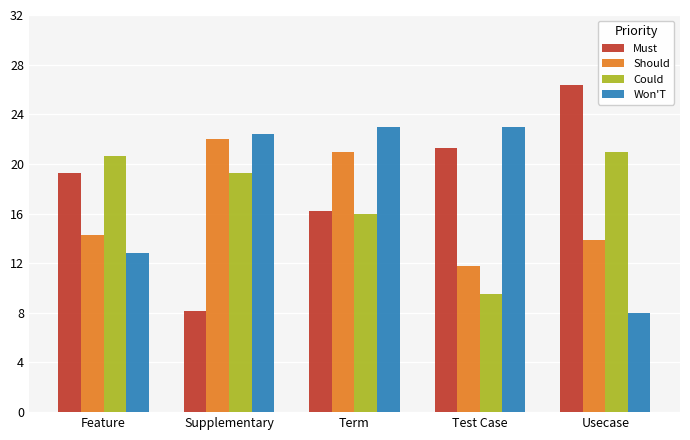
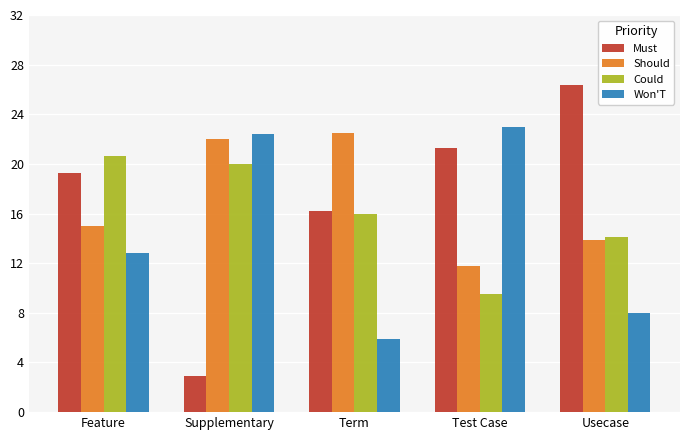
  {
    "Must": {
      "Feature": 19.3,
-     "Supplementary": 8.1,
+     "Supplementary": 2.9,
      "Term": 16.2,
      "Test Case": 21.3,
      "Usecase": 26.4
    },
    "Should": {
-     "Feature": 14.3,
+     "Feature": 15.0,
      "Supplementary": 22.0,
-     "Term": 21.0,
+     "Term": 22.5,
      "Test Case": 11.8,
      "Usecase": 13.9
    },
    "Could": {
      "Feature": 20.7,
-     "Supplementary": 19.3,
+     "Supplementary": 20.0,
      "Term": 16.0,
      "Test Case": 9.5,
-     "Usecase": 21.0
+     "Usecase": 14.1
    },
    "Won'T": {
      "Feature": 12.8,
      "Supplementary": 22.4,
-     "Term": 23.0,
+     "Term": 5.9,
      "Test Case": 23.0,
      "Usecase": 8.0
    }
  }
